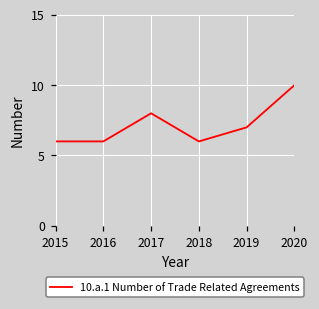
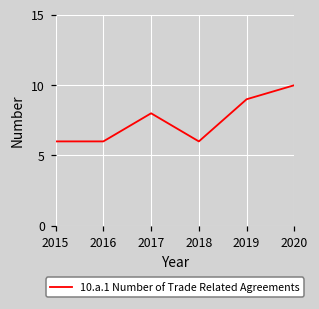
  {
    "2015": 6,
    "2016": 6,
    "2017": 8,
    "2018": 6,
-   "2019": 7,
+   "2019": 9,
    "2020": 10
  }
